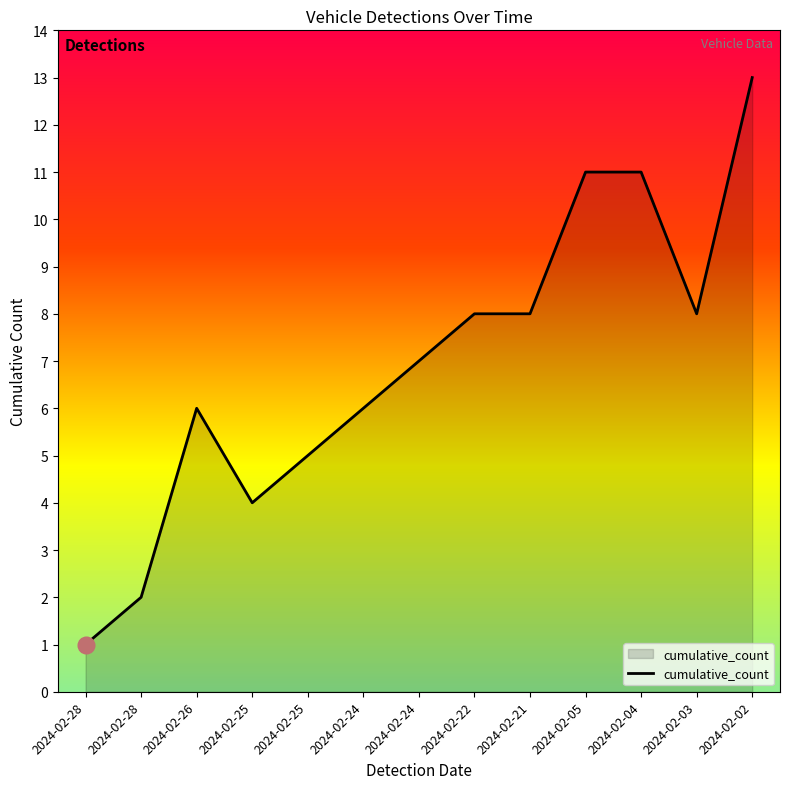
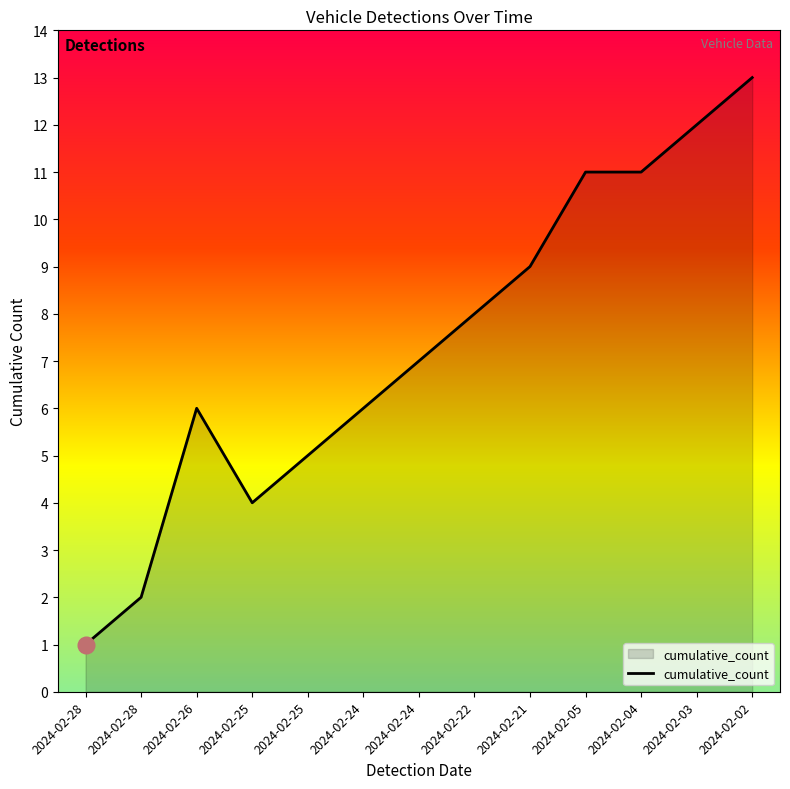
  {
    "cumulative_count": {
      "2024-02-26": 6,
      "2024-02-22": 8,
-     "2024-02-21": 8,
+     "2024-02-21": 9,
      "2024-02-05": 11,
      "2024-02-04": 11,
-     "2024-02-03": 8,
+     "2024-02-03": 12,
      "2024-02-02": 13
    }
  }
